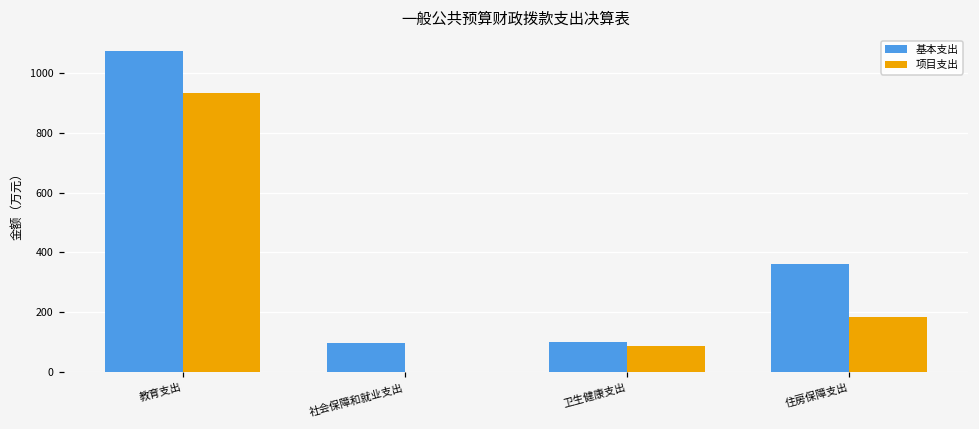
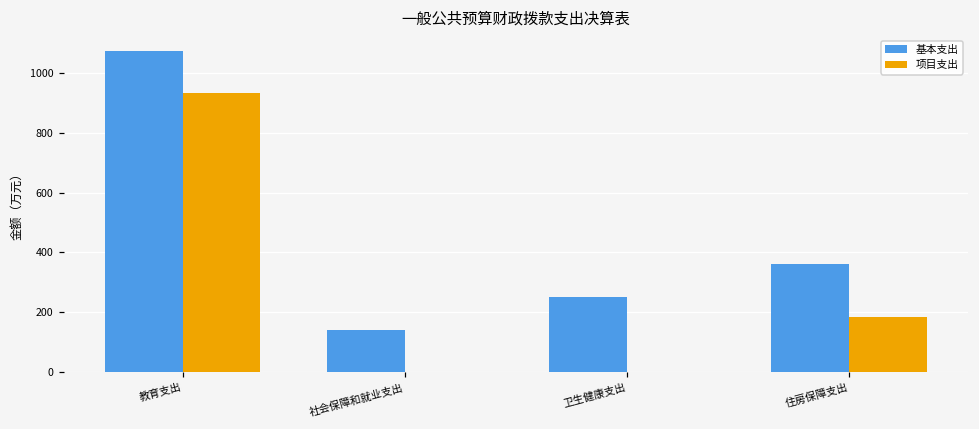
  {
    "基本支出": {
      "教育支出": 1070,
-     "社会保障和就业支出": 100,
-     "卫生健康支出": 100,
+     "社会保障和就业支出": 140,
+     "卫生健康支出": 250,
      "住房保障支出": 360
    },
    "项目支出": {
      "教育支出": 930,
      "社会保障和就业支出": 0,
-     "卫生健康支出": 90,
+     "卫生健康支出": 0,
      "住房保障支出": 180
    }
  }
